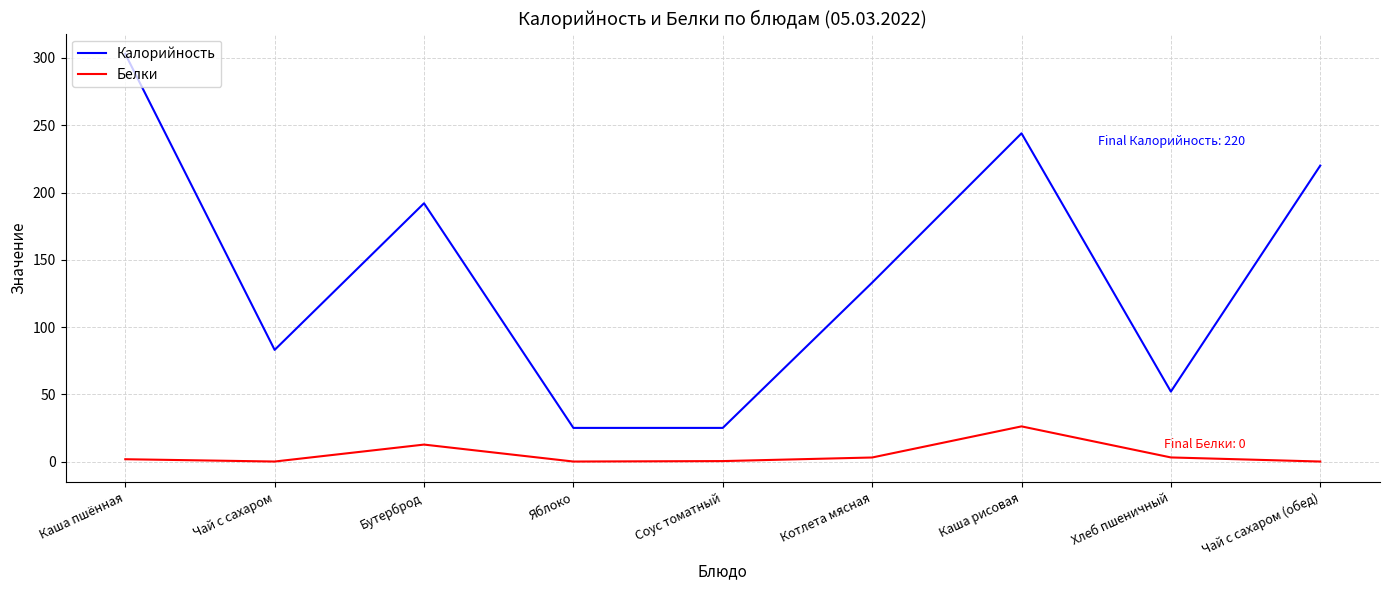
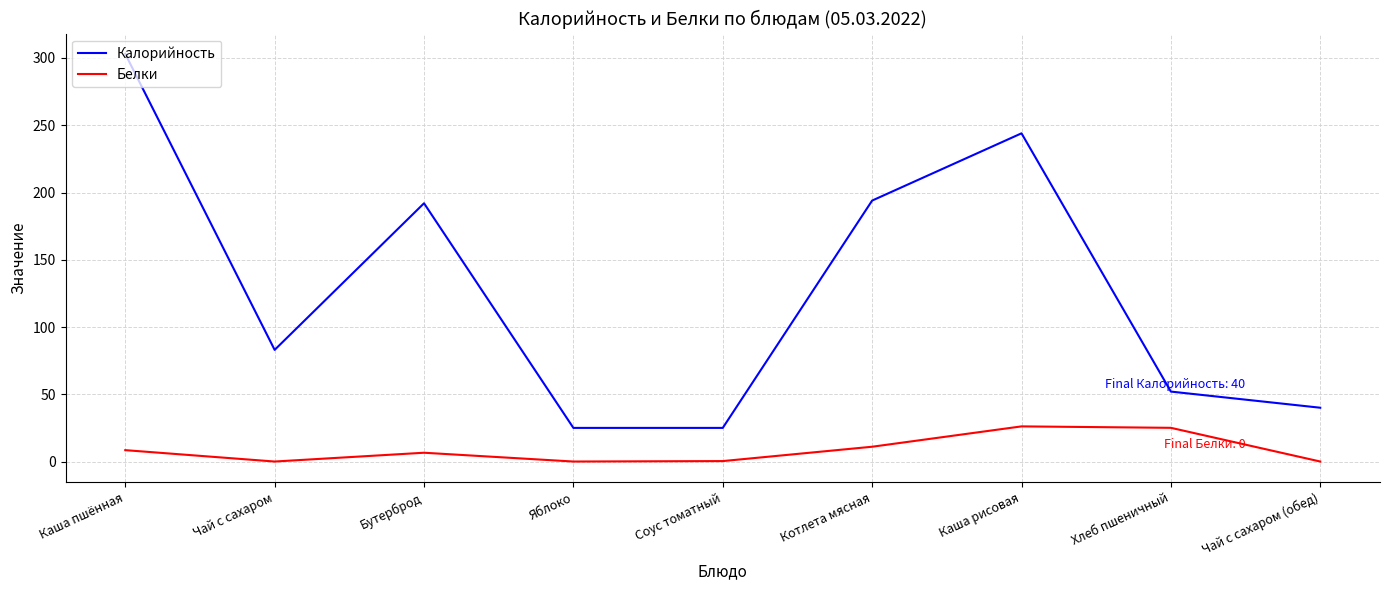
  {
    "Калорийность": {
-     "Котлета мясная": 133,
-     "Чай с сахаром (обед)": 220
+     "Котлета мясная": 194,
+     "Чай с сахаром (обед)": 40
    },
    "Белки": {
-     "Каша пшённая": 2,
+     "Каша пшённая": 8,
      "Чай с сахаром": 0,
-     "Бутерброд": 13,
+     "Бутерброд": 7,
      "Яблоко": 0,
      "Соус томатный": 0,
-     "Котлета мясная": 3,
+     "Котлета мясная": 11,
      "Каша рисовая": 26,
-     "Хлеб пшеничный": 3,
+     "Хлеб пшеничный": 25,
      "Чай с сахаром (обед)": 0
    }
  }
